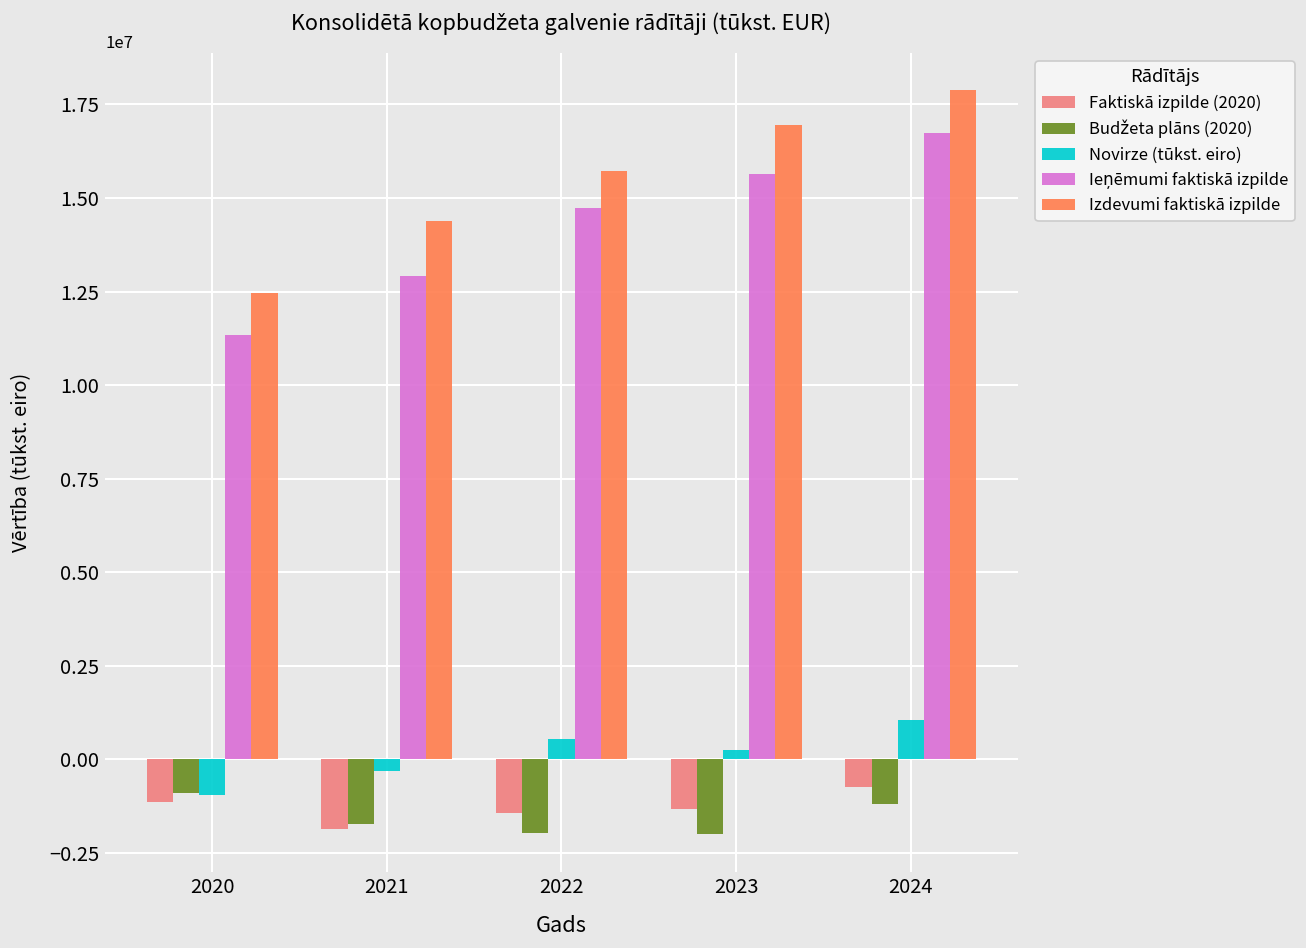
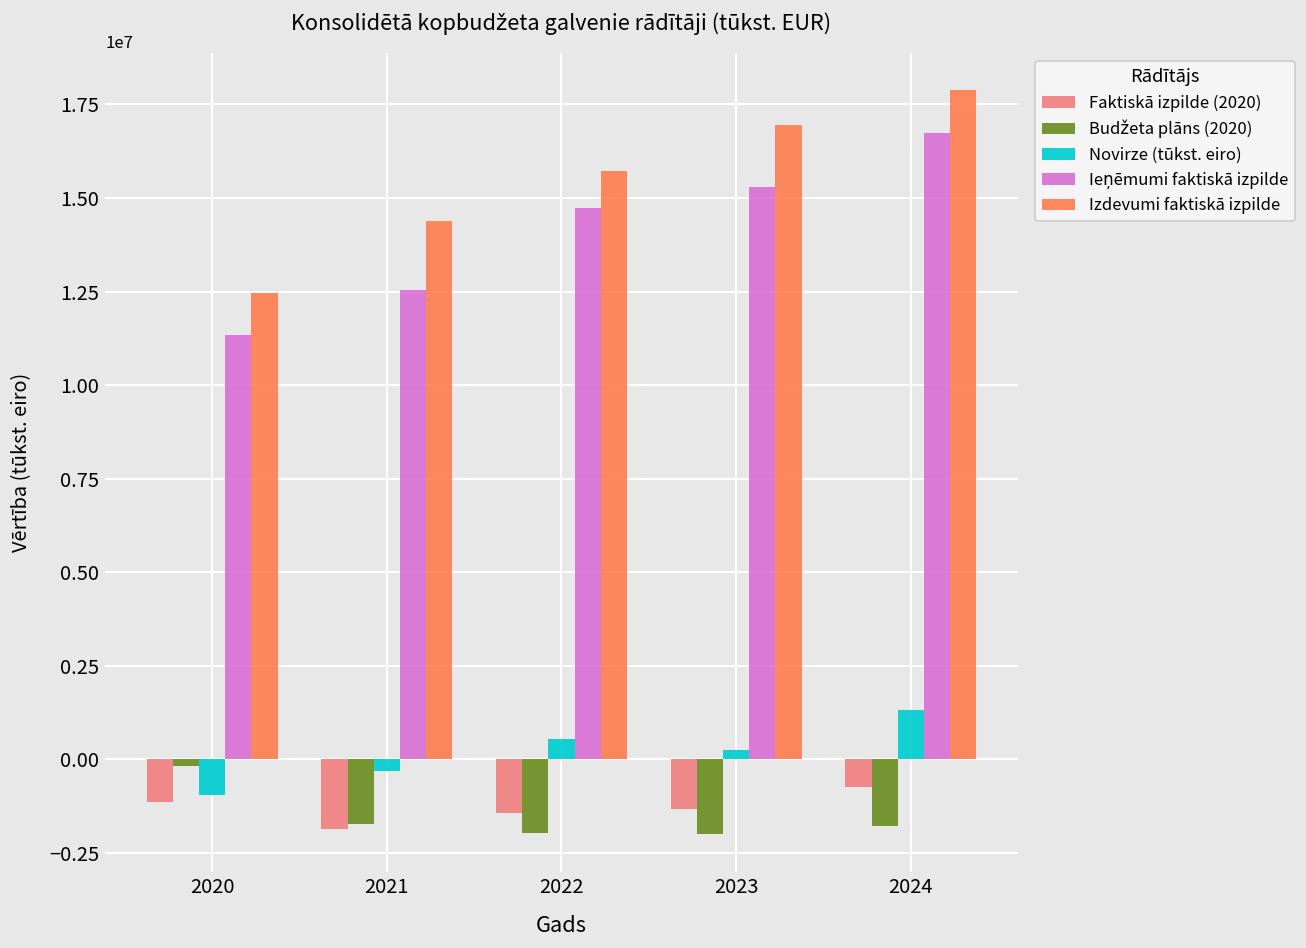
  {
    "Budžeta plāns (2020)": {
-     "2020": -900000,
+     "2020": -200000,
      "2021": -1700000,
      "2022": -2000000,
      "2023": -2000000,
-     "2024": -1200000
+     "2024": -1800000
    },
    "Novirze (tūkst. eiro)": {
      "2020": -900000,
      "2021": -300000,
      "2022": 500000,
      "2023": 300000,
-     "2024": 1000000
+     "2024": 1300000
    },
    "Ieņēmumi faktiskā izpilde": {
      "2020": 11300000,
-     "2021": 12900000,
+     "2021": 12500000,
      "2022": 14700000,
-     "2023": 15600000,
+     "2023": 15300000,
      "2024": 16700000
    }
  }
